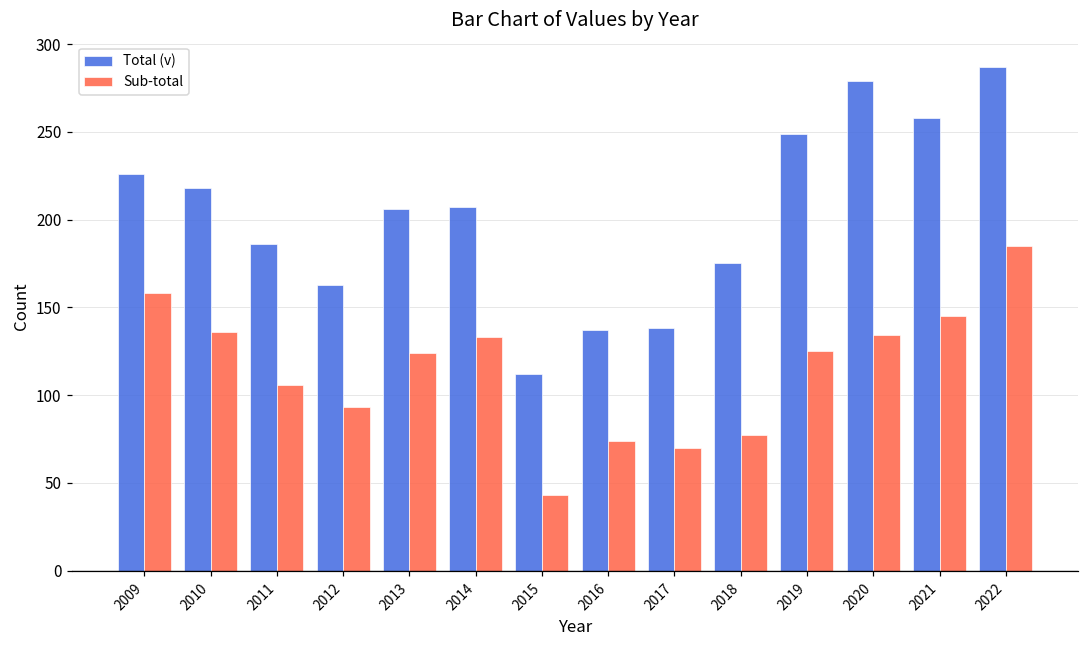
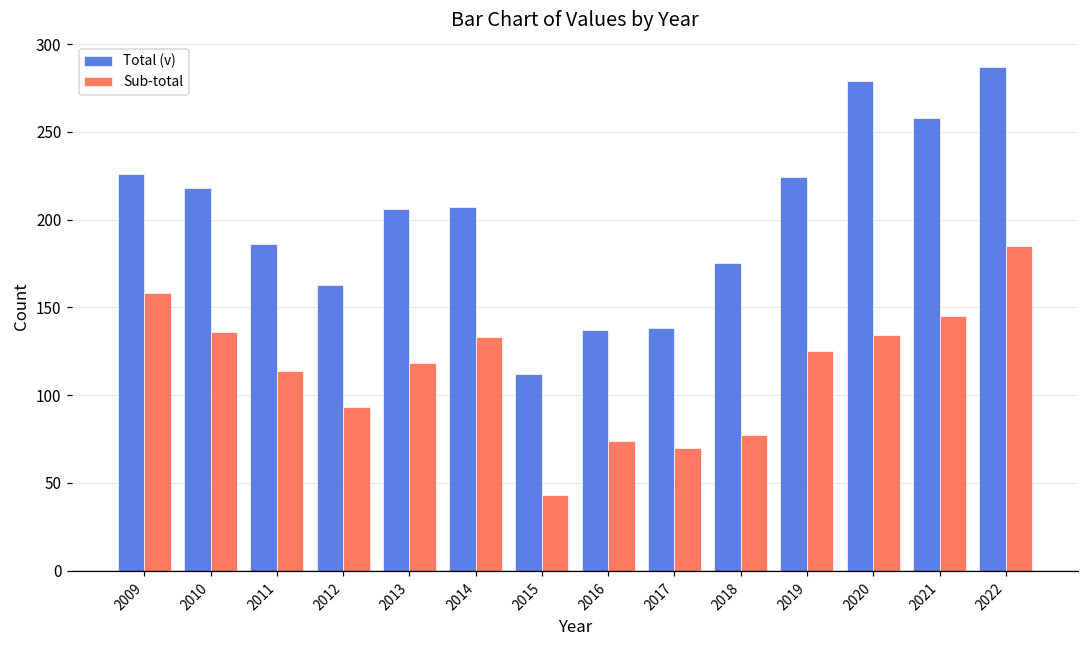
  {
    "Total (v)": {
      "2009": 226,
      "2010": 218,
      "2011": 186,
      "2012": 163,
      "2013": 206,
      "2014": 207,
      "2015": 112,
      "2016": 137,
      "2017": 138,
      "2018": 175,
-     "2019": 249,
+     "2019": 224,
      "2020": 279,
      "2021": 258,
      "2022": 287
    },
    "Sub-total": {
      "2009": 158,
      "2010": 136,
-     "2011": 106,
+     "2011": 114,
      "2012": 93,
-     "2013": 124,
+     "2013": 118,
      "2014": 133,
      "2015": 43,
      "2016": 74,
      "2017": 70,
      "2018": 77,
      "2019": 125,
      "2020": 134,
      "2021": 145,
      "2022": 185
    }
  }
